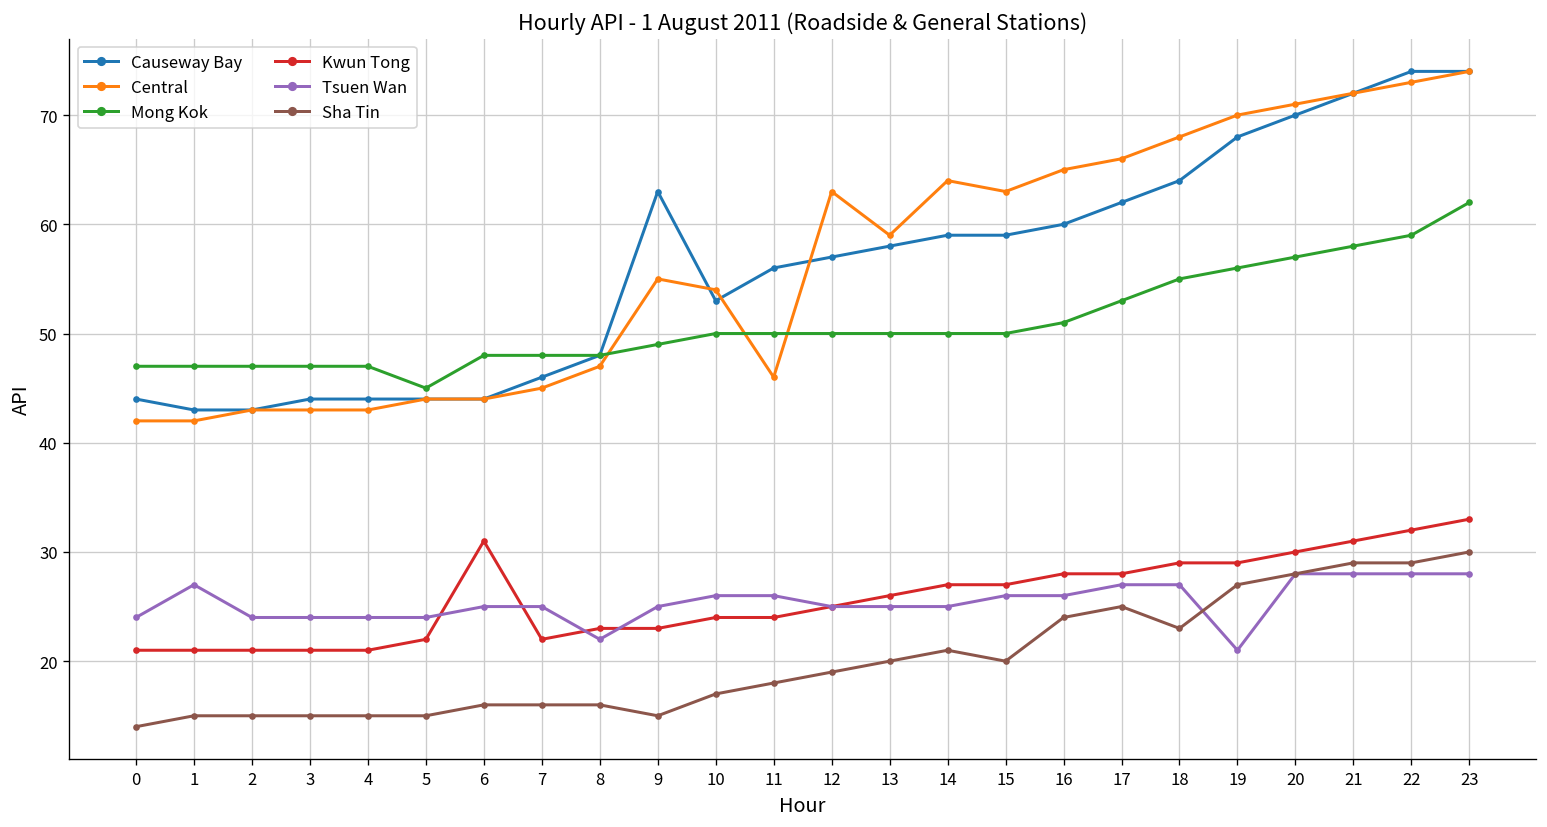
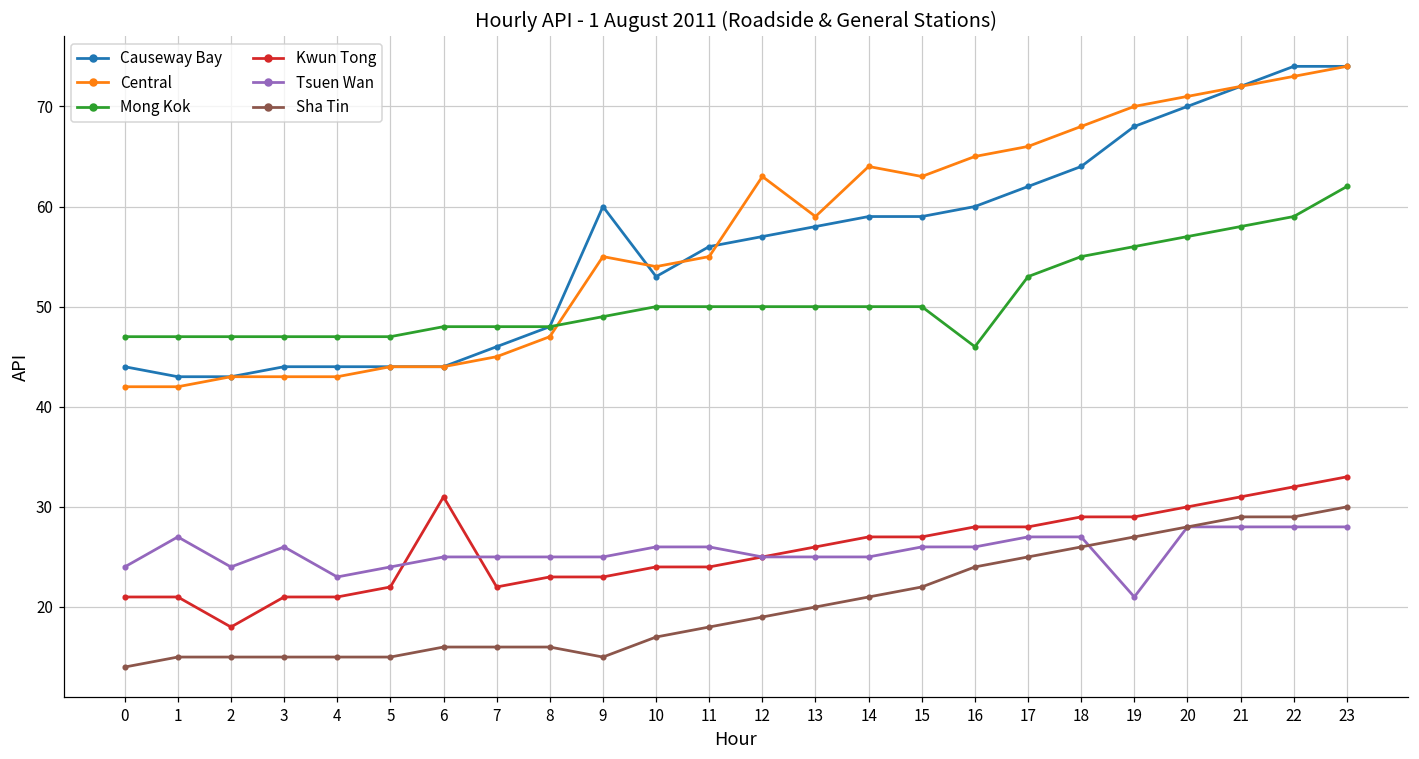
  {
    "Causeway Bay": {
      "0": 44,
      "1": 43,
      "3": 44,
      "4": 44,
      "7": 46,
-     "9": 63,
+     "9": 60,
      "10": 53,
      "11": 56,
      "12": 57,
      "13": 58,
      "14": 59,
      "15": 59,
      "16": 60,
      "17": 62,
      "18": 64,
      "19": 68,
      "20": 70,
      "22": 74
    },
    "Central": {
      "0": 42,
      "1": 42,
      "3": 43,
      "4": 43,
      "7": 45,
      "8": 47,
      "9": 55,
      "10": 54,
-     "11": 46,
+     "11": 55,
      "12": 63,
      "13": 59,
      "14": 64,
      "15": 63,
      "16": 65,
      "17": 66,
      "18": 68,
      "19": 70,
      "20": 71,
      "22": 73
    },
    "Mong Kok": {
      "0": 47,
      "1": 47,
      "2": 47,
      "3": 47,
      "4": 47,
-     "5": 45,
+     "5": 47,
      "6": 48,
      "7": 48,
      "9": 49,
      "10": 50,
      "11": 50,
      "12": 50,
      "13": 50,
      "14": 50,
      "15": 50,
-     "16": 51,
+     "16": 46,
      "17": 53,
      "18": 55,
      "19": 56,
      "20": 57,
      "21": 58,
      "22": 59,
      "23": 62
    },
    "Kwun Tong": {
      "0": 21,
      "1": 21,
-     "2": 21,
+     "2": 18,
      "3": 21,
      "4": 21,
      "5": 22,
      "6": 31,
      "7": 22,
      "8": 23,
      "9": 23,
      "10": 24,
      "11": 24,
      "13": 26,
      "14": 27,
      "15": 27,
      "16": 28,
      "17": 28,
      "18": 29,
      "19": 29,
      "20": 30,
      "21": 31,
      "22": 32,
      "23": 33
    },
    "Tsuen Wan": {
      "0": 24,
      "1": 27,
      "2": 24,
-     "3": 24,
-     "4": 24,
+     "3": 26,
+     "4": 23,
      "5": 24,
      "6": 25,
      "7": 25,
-     "8": 22,
+     "8": 25,
      "9": 25,
      "10": 26,
      "11": 26,
      "13": 25,
      "14": 25,
      "15": 26,
      "16": 26,
      "17": 27,
      "18": 27,
      "19": 21,
      "21": 28,
      "22": 28,
      "23": 28
    },
    "Sha Tin": {
      "0": 14,
      "1": 15,
      "2": 15,
      "3": 15,
      "4": 15,
      "5": 15,
      "6": 16,
      "7": 16,
      "8": 16,
      "9": 15,
      "10": 17,
      "11": 18,
      "12": 19,
      "13": 20,
      "14": 21,
-     "15": 20,
+     "15": 22,
      "16": 24,
      "17": 25,
-     "18": 23,
+     "18": 26,
      "19": 27,
      "21": 29,
      "22": 29,
      "23": 30
    }
  }
